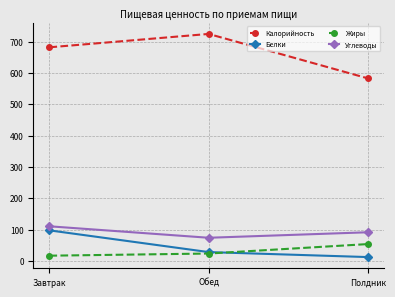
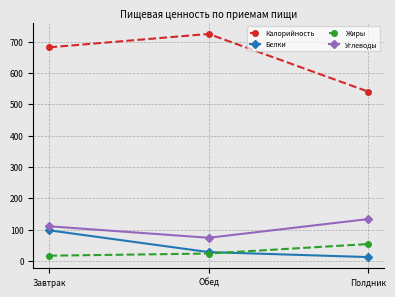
  {
    "Калорийность": {
      "Завтрак": 680,
      "Обед": 720,
-     "Полдник": 580
+     "Полдник": 540
    },
    "Белки": {
      "Завтрак": 100,
      "Полдник": 10
    },
    "Жиры": {
      "Завтрак": 20,
      "Полдник": 50
    },
    "Углеводы": {
      "Завтрак": 110,
      "Обед": 70,
-     "Полдник": 90
+     "Полдник": 130
    }
  }
